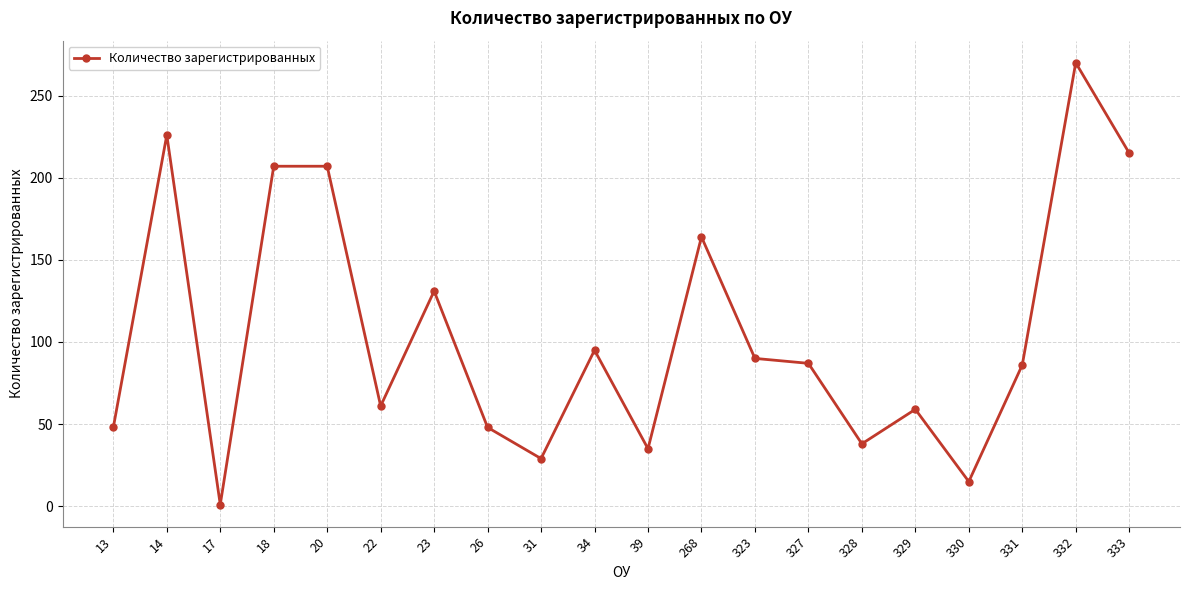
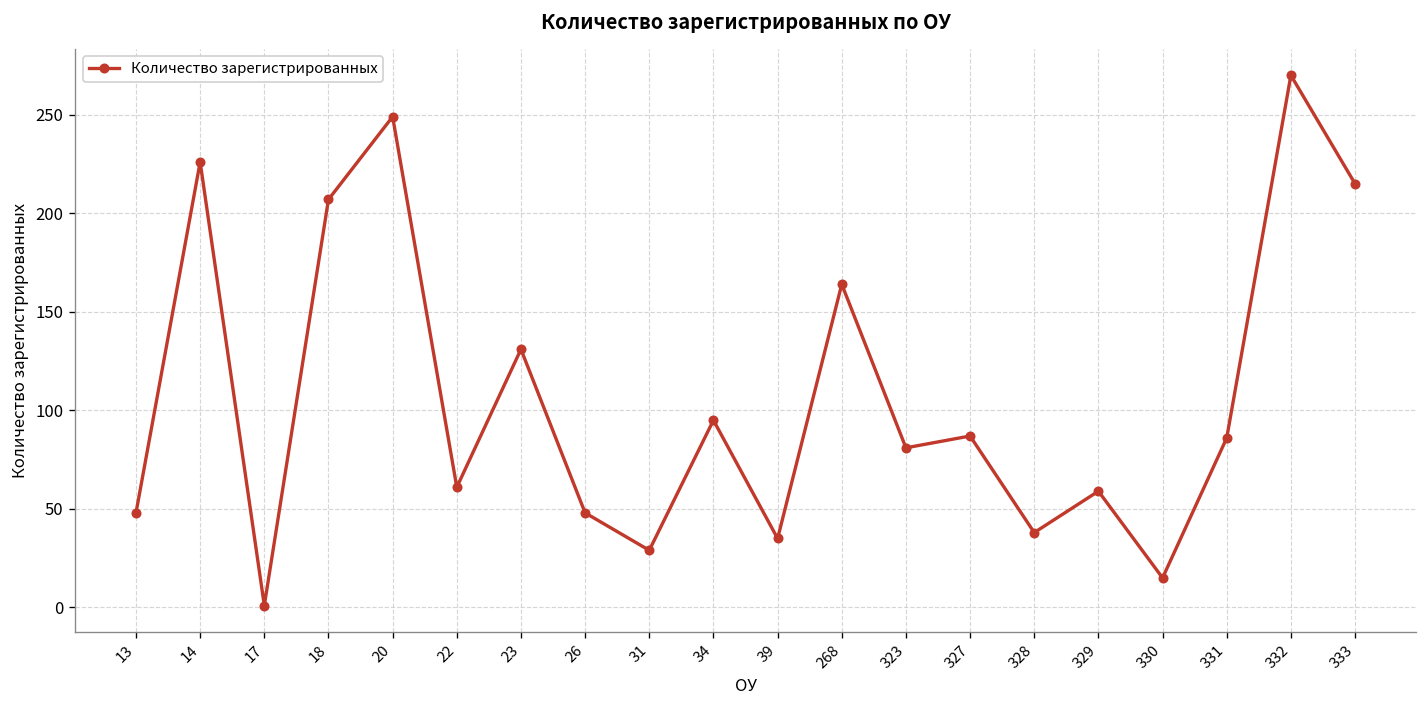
  {
    "13": 48,
    "14": 226,
    "17": 1,
    "18": 207,
-   "20": 207,
+   "20": 249,
    "22": 61,
    "23": 131,
    "26": 48,
    "31": 29,
    "34": 95,
    "39": 35,
    "268": 164,
-   "323": 90,
+   "323": 81,
    "327": 87,
    "328": 38,
    "329": 59,
    "330": 15,
    "331": 86,
    "332": 270,
    "333": 215
  }
